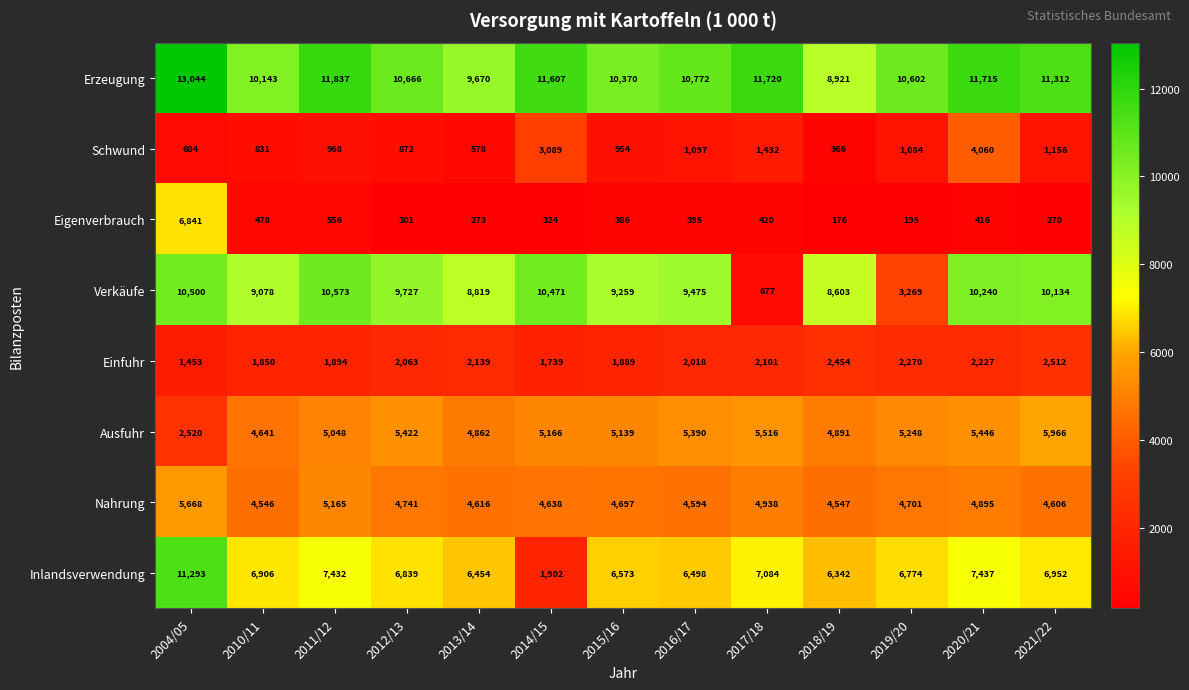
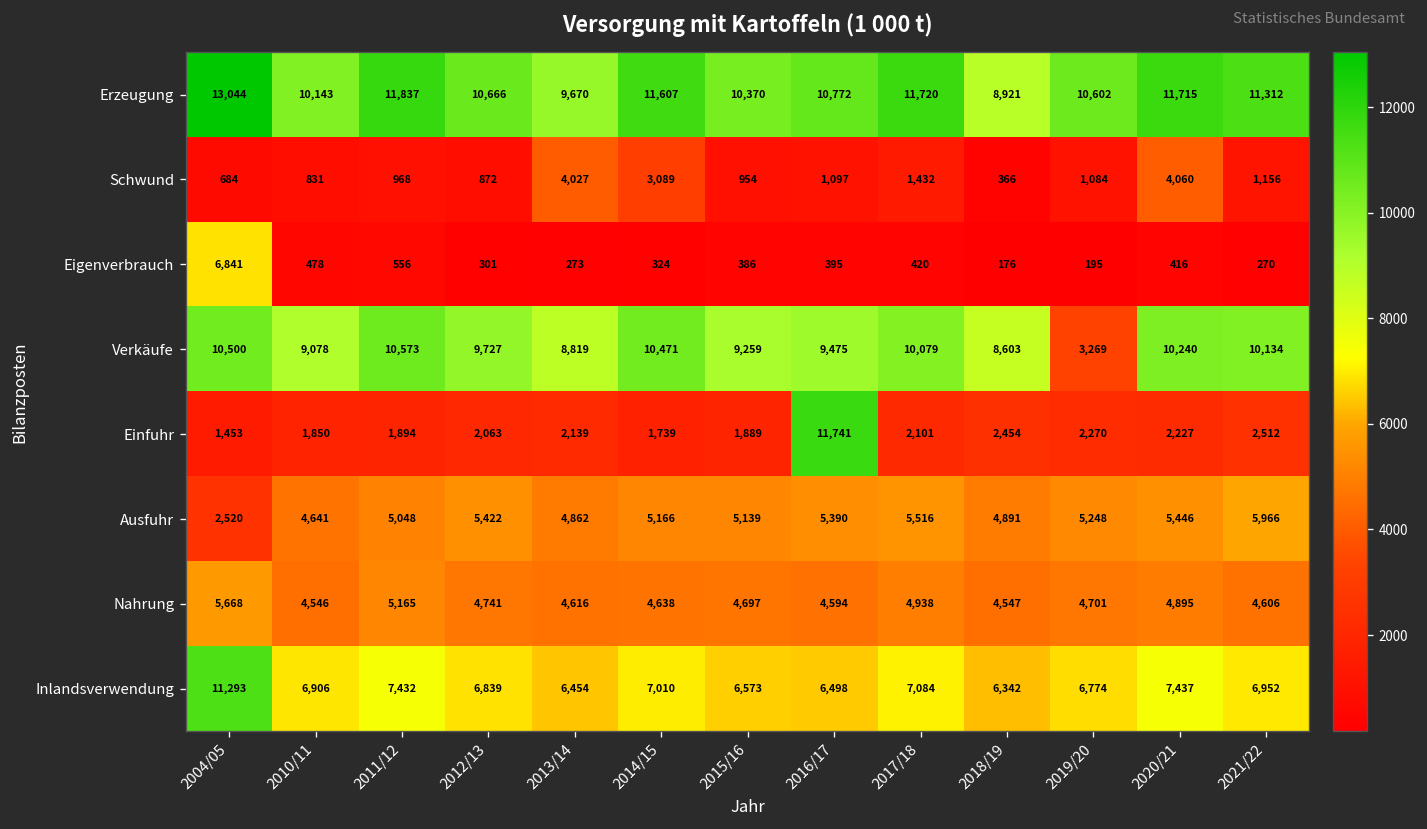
  {
    "Erzeugung": {
      "2004/05": "13,044",
      "2010/11": "10,143",
      "2011/12": "11,837",
      "2012/13": "10,666",
      "2013/14": "9,670",
      "2014/15": "11,607",
      "2015/16": "10,370",
      "2016/17": "10,772",
      "2017/18": "11,720",
      "2018/19": "8,921",
      "2019/20": "10,602",
      "2020/21": "11,715",
      "2021/22": "11,312"
    },
    "Schwund": {
      "2004/05": "684",
      "2010/11": "831",
      "2011/12": "968",
      "2012/13": "872",
-     "2013/14": "578",
+     "2013/14": "4,027",
      "2014/15": "3,089",
      "2015/16": "954",
      "2016/17": "1,097",
      "2017/18": "1,432",
      "2018/19": "366",
      "2019/20": "1,084",
      "2020/21": "4,060",
      "2021/22": "1,156"
    },
    "Eigenverbrauch": {
      "2004/05": "6,841",
      "2010/11": "478",
      "2011/12": "556",
      "2012/13": "301",
      "2013/14": "273",
      "2014/15": "324",
      "2015/16": "386",
      "2016/17": "395",
      "2017/18": "420",
      "2018/19": "176",
      "2019/20": "195",
      "2020/21": "416",
      "2021/22": "270"
    },
    "Verkäufe": {
      "2004/05": "10,500",
      "2010/11": "9,078",
      "2011/12": "10,573",
      "2012/13": "9,727",
      "2013/14": "8,819",
      "2014/15": "10,471",
      "2015/16": "9,259",
      "2016/17": "9,475",
-     "2017/18": "677",
+     "2017/18": "10,079",
      "2018/19": "8,603",
      "2019/20": "3,269",
      "2020/21": "10,240",
      "2021/22": "10,134"
    },
    "Einfuhr": {
      "2004/05": "1,453",
      "2010/11": "1,850",
      "2011/12": "1,894",
      "2012/13": "2,063",
      "2013/14": "2,139",
      "2014/15": "1,739",
      "2015/16": "1,889",
-     "2016/17": "2,018",
+     "2016/17": "11,741",
      "2017/18": "2,101",
      "2018/19": "2,454",
      "2019/20": "2,270",
      "2020/21": "2,227",
      "2021/22": "2,512"
    },
    "Ausfuhr": {
      "2004/05": "2,520",
      "2010/11": "4,641",
      "2011/12": "5,048",
      "2012/13": "5,422",
      "2013/14": "4,862",
      "2014/15": "5,166",
      "2015/16": "5,139",
      "2016/17": "5,390",
      "2017/18": "5,516",
      "2018/19": "4,891",
      "2019/20": "5,248",
      "2020/21": "5,446",
      "2021/22": "5,966"
    },
    "Nahrung": {
      "2004/05": "5,668",
      "2010/11": "4,546",
      "2011/12": "5,165",
      "2012/13": "4,741",
      "2013/14": "4,616",
      "2014/15": "4,638",
      "2015/16": "4,697",
      "2016/17": "4,594",
      "2017/18": "4,938",
      "2018/19": "4,547",
      "2019/20": "4,701",
      "2020/21": "4,895",
      "2021/22": "4,606"
    },
    "Inlandsverwendung": {
      "2004/05": "11,293",
      "2010/11": "6,906",
      "2011/12": "7,432",
      "2012/13": "6,839",
      "2013/14": "6,454",
-     "2014/15": "1,902",
+     "2014/15": "7,010",
      "2015/16": "6,573",
      "2016/17": "6,498",
      "2017/18": "7,084",
      "2018/19": "6,342",
      "2019/20": "6,774",
      "2020/21": "7,437",
      "2021/22": "6,952"
    }
  }
